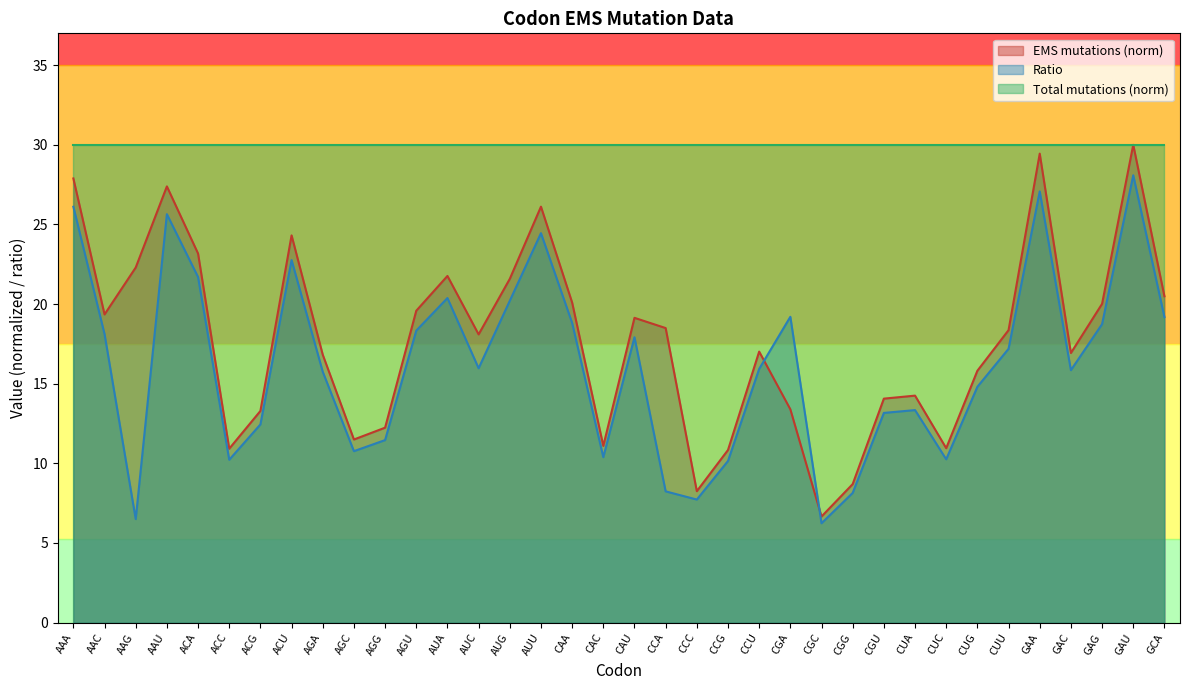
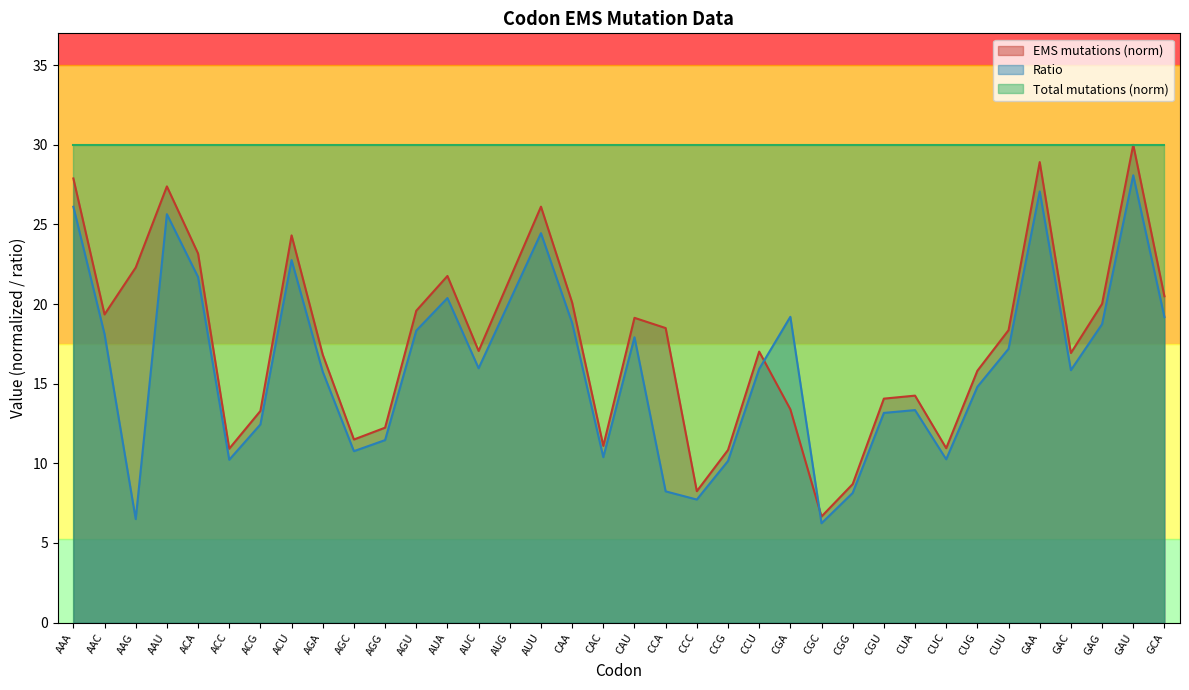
  {
    "EMS mutations (norm)": {
      "AAA": 27.9,
      "AAC": 19.3,
      "AAG": 22.3,
      "AAU": 27.4,
      "ACA": 23.2,
      "ACC": 10.9,
      "ACG": 13.3,
      "ACU": 24.3,
      "AGA": 16.8,
      "AGC": 11.5,
      "AGG": 12.2,
      "AGU": 19.6,
      "AUA": 21.8,
-     "AUC": 18.1,
+     "AUC": 17.1,
      "AUG": 21.6,
      "AUU": 26.1,
      "CAA": 20.1,
      "CAC": 11.1,
      "CAU": 19.1,
      "CCA": 18.5,
      "CCC": 8.3,
      "CCG": 10.8,
      "CCU": 17.0,
      "CGA": 13.4,
      "CGC": 6.7,
      "CGG": 8.7,
      "CGU": 14.1,
      "CUA": 14.3,
      "CUC": 11.0,
      "CUG": 15.8,
      "CUU": 18.4,
-     "GAA": 29.4,
+     "GAA": 28.9,
      "GAC": 16.9,
      "GAG": 20.0,
      "GCA": 20.5
    },
    "Ratio": {
      "AAA": 26.1,
      "AAC": 18.1,
      "AAG": 6.5,
      "AAU": 25.6,
      "ACA": 21.7,
      "ACC": 10.2,
      "ACG": 12.4,
      "ACU": 22.8,
      "AGA": 15.7,
      "AGC": 10.8,
      "AGG": 11.5,
      "AGU": 18.3,
      "AUA": 20.4,
      "AUC": 16.0,
      "AUG": 20.2,
      "AUU": 24.5,
      "CAA": 18.8,
      "CAC": 10.4,
      "CAU": 17.9,
      "CCA": 8.2,
      "CCC": 7.7,
      "CCG": 10.1,
      "CCU": 15.9,
      "CGA": 19.2,
      "CGC": 6.2,
      "CGG": 8.1,
      "CGU": 13.2,
      "CUA": 13.3,
      "CUC": 10.3,
      "CUG": 14.8,
      "CUU": 17.2,
      "GAA": 27.1,
      "GAC": 15.8,
      "GAG": 18.7,
      "GAU": 28.1,
      "GCA": 19.2
    },
    "Total mutations (norm)": {
      "AAA": 30.0,
      "AAC": 30.0,
      "AAG": 30.0,
      "AAU": 30.0,
      "ACA": 30.0,
      "ACC": 30.0,
      "ACG": 30.0,
      "ACU": 30.0,
      "AGA": 30.0,
      "AGC": 30.0,
      "AGG": 30.0,
      "AGU": 30.0,
      "AUA": 30.0,
      "AUC": 30.0,
      "AUG": 30.0,
      "AUU": 30.0,
      "CAA": 30.0,
      "CAC": 30.0,
      "CAU": 30.0,
      "CCA": 30.0,
      "CCC": 30.0,
      "CCG": 30.0,
      "CCU": 30.0,
      "CGA": 30.0,
      "CGC": 30.0,
      "CGG": 30.0,
      "CGU": 30.0,
      "CUA": 30.0,
      "CUC": 30.0,
      "CUG": 30.0,
      "CUU": 30.0,
      "GAA": 30.0,
      "GAC": 30.0,
      "GAG": 30.0,
      "GCA": 30.0
    }
  }
